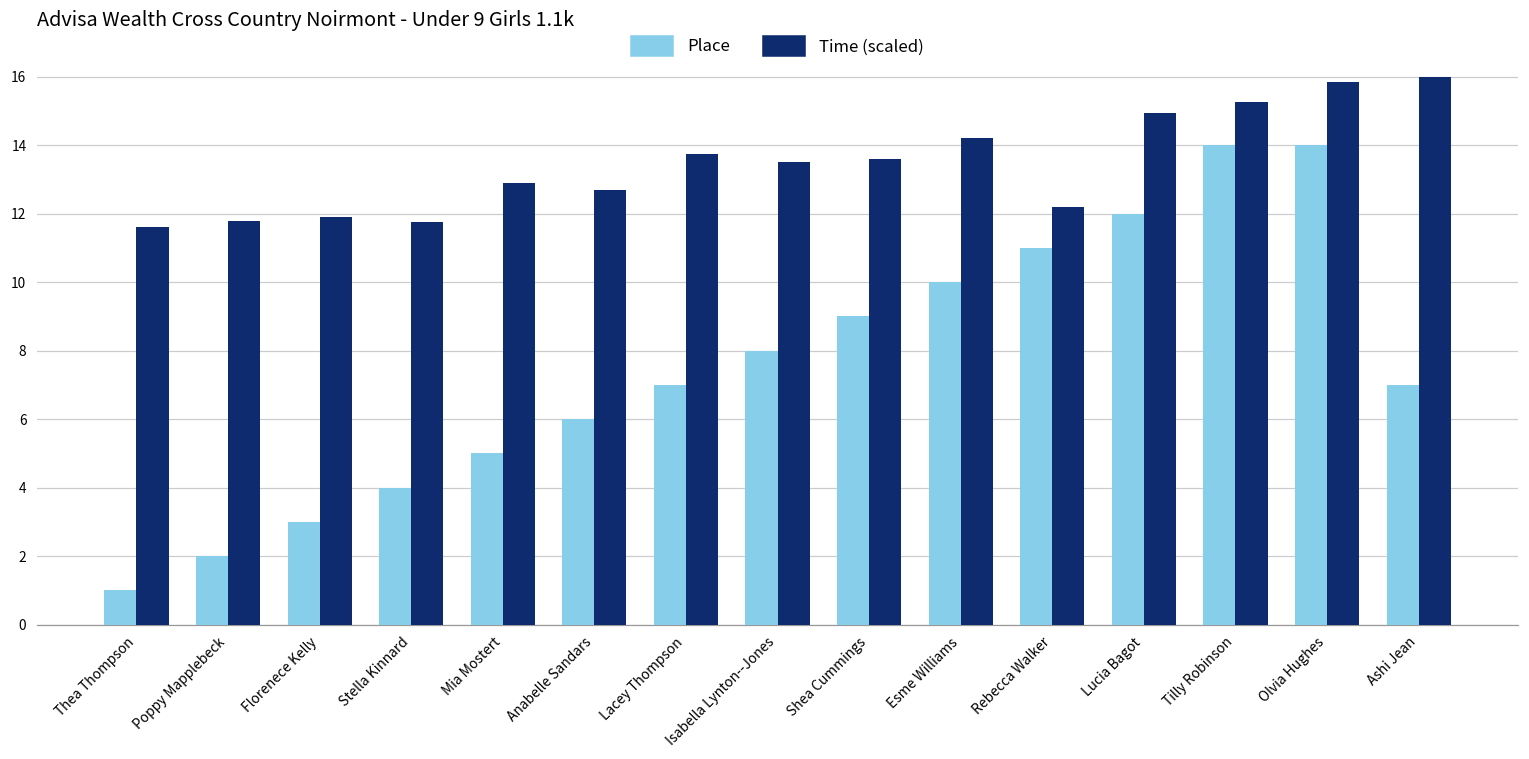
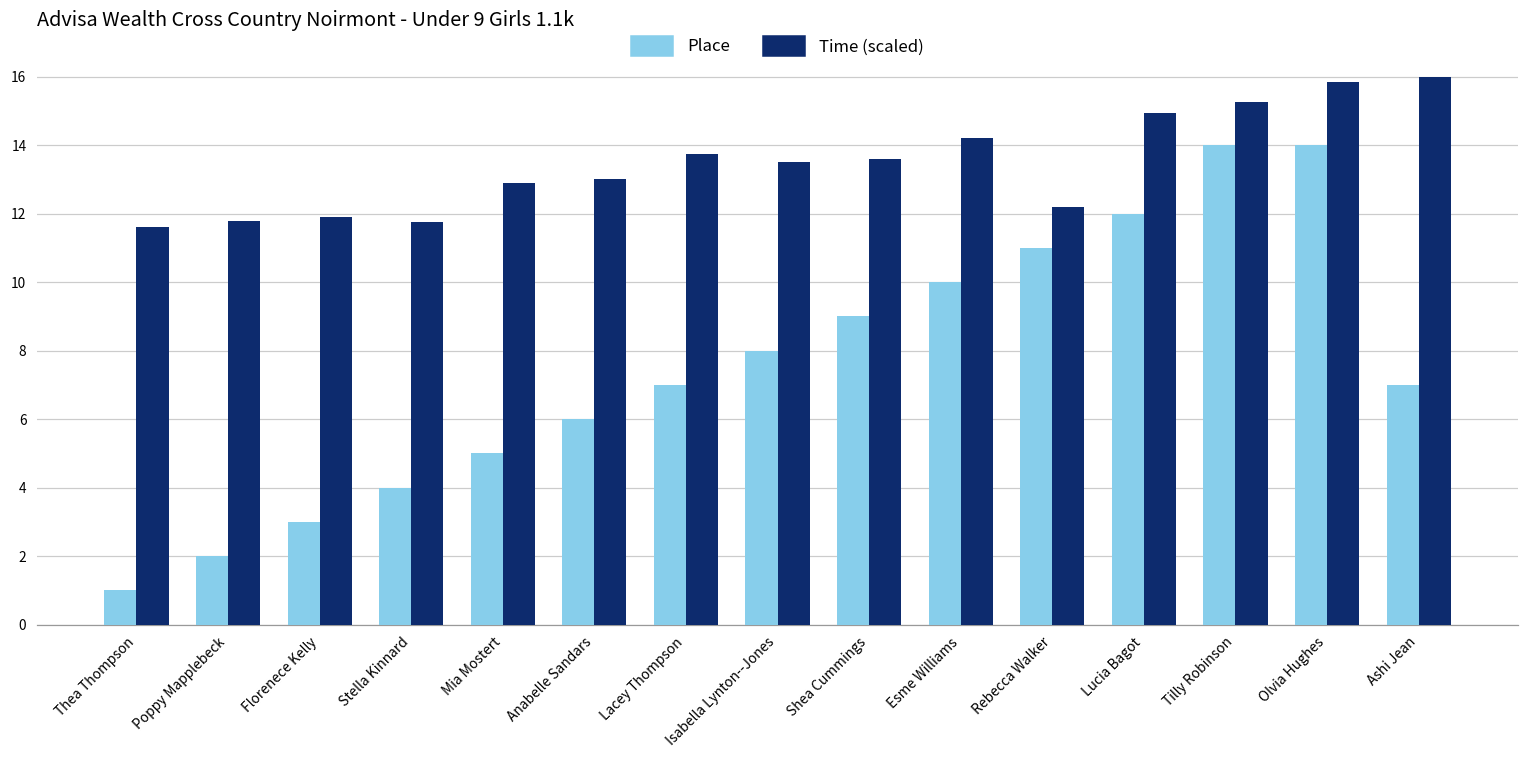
  {
    "Place": {
      "Thea Thompson": 1.0,
      "Poppy Mapplebeck": 2.0,
      "Florenece Kelly": 3.0,
      "Stella Kinnard": 4.0,
      "Mia Mostert": 5.0,
      "Anabelle Sandars": 6.0,
      "Lacey Thompson": 7.0,
      "Isabella Lynton--Jones": 8.0,
      "Shea Cummings": 9.0,
      "Esme Williams": 10.0,
      "Rebecca Walker": 11.0,
      "Lucia Bagot": 12.0,
      "Tilly Robinson": 14.0,
      "Olvia Hughes": 14.0,
      "Ashi Jean": 7.0
    },
    "Time (scaled)": {
      "Thea Thompson": 11.6,
      "Poppy Mapplebeck": 11.8,
      "Florenece Kelly": 11.9,
      "Stella Kinnard": 11.8,
      "Mia Mostert": 12.9,
-     "Anabelle Sandars": 12.7,
+     "Anabelle Sandars": 13.0,
      "Lacey Thompson": 13.8,
      "Isabella Lynton--Jones": 13.5,
      "Shea Cummings": 13.6,
      "Esme Williams": 14.2,
      "Rebecca Walker": 12.2,
      "Lucia Bagot": 15.0,
      "Tilly Robinson": 15.3,
      "Olvia Hughes": 15.9,
      "Ashi Jean": 16.0
    }
  }
